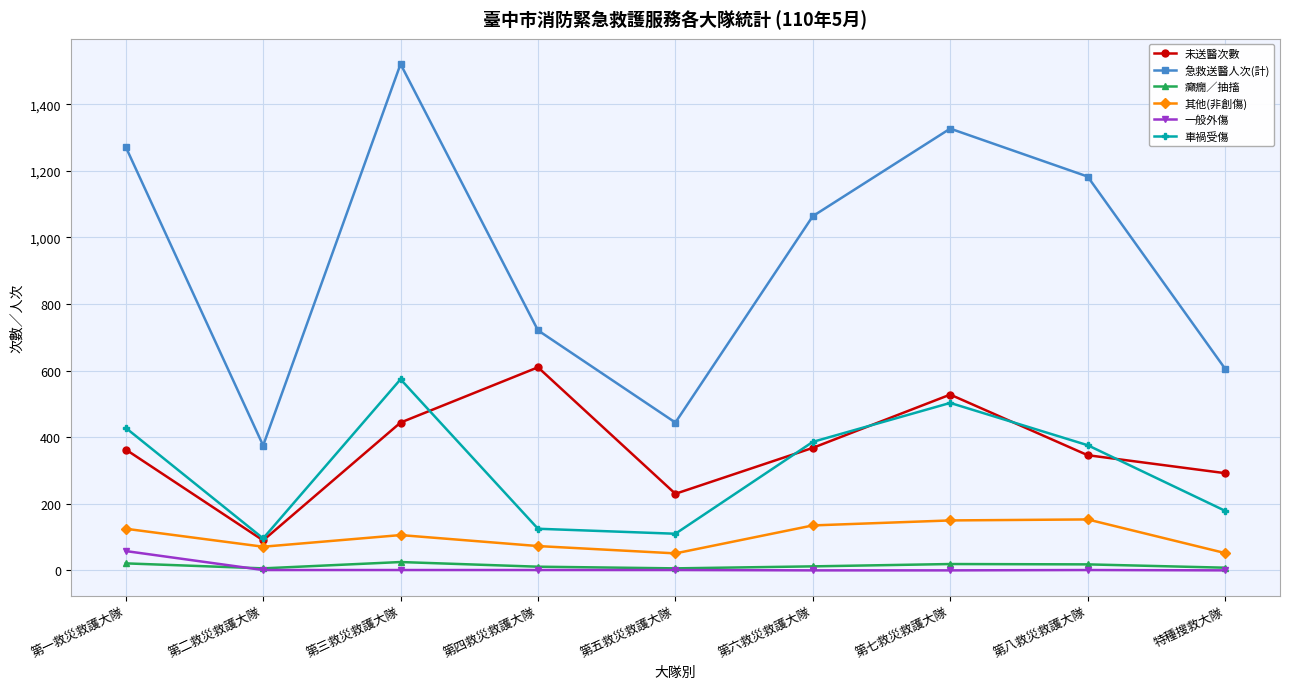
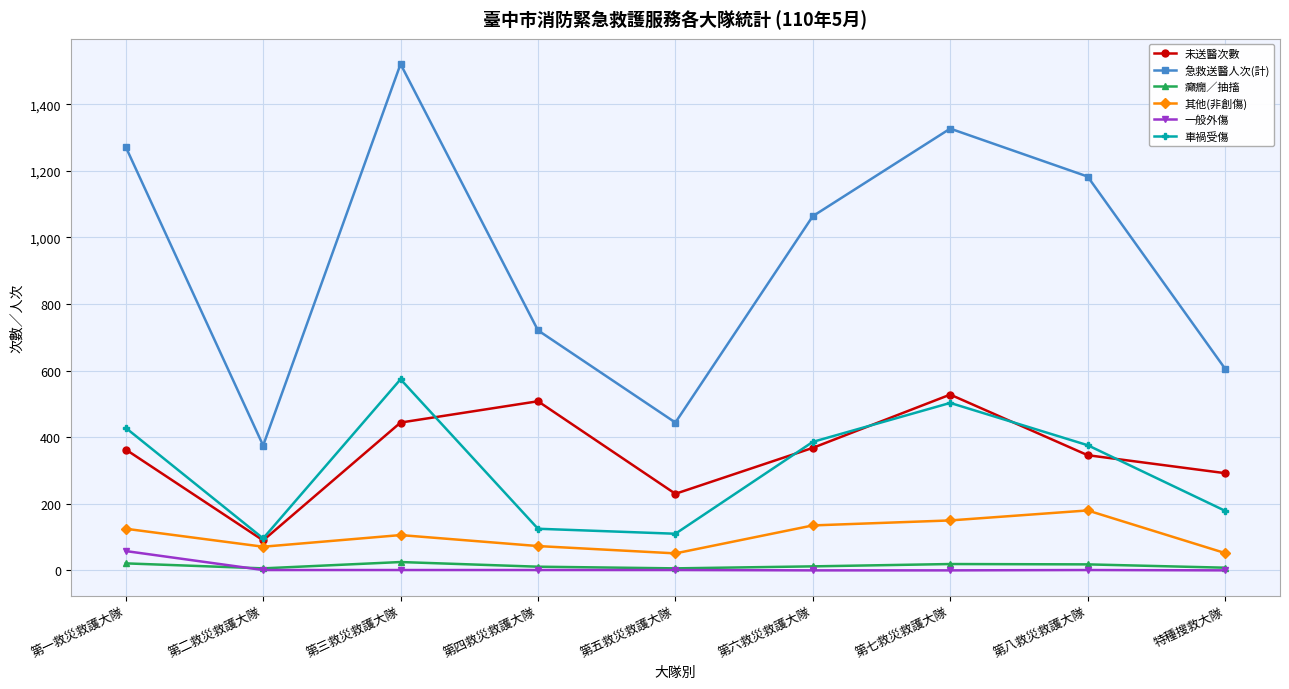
  {
    "未送醫次數": {
      "第一救災救護大隊": "360",
      "第三救災救護大隊": "440",
-     "第四救災救護大隊": "610",
+     "第四救災救護大隊": "510",
      "第五救災救護大隊": "230",
      "第六救災救護大隊": "370",
      "第七救災救護大隊": "530",
      "第八救災救護大隊": "350",
      "特種搜救大隊": "290"
    },
    "急救送醫人次(計)": {
      "第一救災救護大隊": "1,270",
      "第二救災救護大隊": "380",
      "第三救災救護大隊": "1,520",
      "第四救災救護大隊": "720",
      "第五救災救護大隊": "440",
      "第六救災救護大隊": "1,060",
      "第七救災救護大隊": "1,330",
      "第八救災救護大隊": "1,180",
      "特種搜救大隊": "610"
    },
    "癲癇／抽搐": {
      "第一救災救護大隊": "20",
      "第三救災救護大隊": "30",
      "第四救災救護大隊": "10",
      "第六救災救護大隊": "10",
      "第七救災救護大隊": "20",
      "第八救災救護大隊": "20",
      "特種搜救大隊": "10"
    },
    "其他(非創傷)": {
      "第一救災救護大隊": "130",
      "第二救災救護大隊": "70",
      "第三救災救護大隊": "110",
      "第四救災救護大隊": "70",
      "第五救災救護大隊": "50",
      "第六救災救護大隊": "140",
      "第七救災救護大隊": "150",
-     "第八救災救護大隊": "150",
+     "第八救災救護大隊": "180",
      "特種搜救大隊": "50"
    },
    "一般外傷": {
      "第一救災救護大隊": "60",
      "第三救災救護大隊": "0",
      "第四救災救護大隊": "0",
      "第六救災救護大隊": "0",
      "第七救災救護大隊": "0",
      "第八救災救護大隊": "0",
      "特種搜救大隊": "0"
    },
    "車禍受傷": {
      "第一救災救護大隊": "430",
      "第三救災救護大隊": "570",
      "第四救災救護大隊": "130",
      "第五救災救護大隊": "110",
      "第六救災救護大隊": "390",
      "第七救災救護大隊": "500",
      "第八救災救護大隊": "380",
      "特種搜救大隊": "180"
    }
  }
